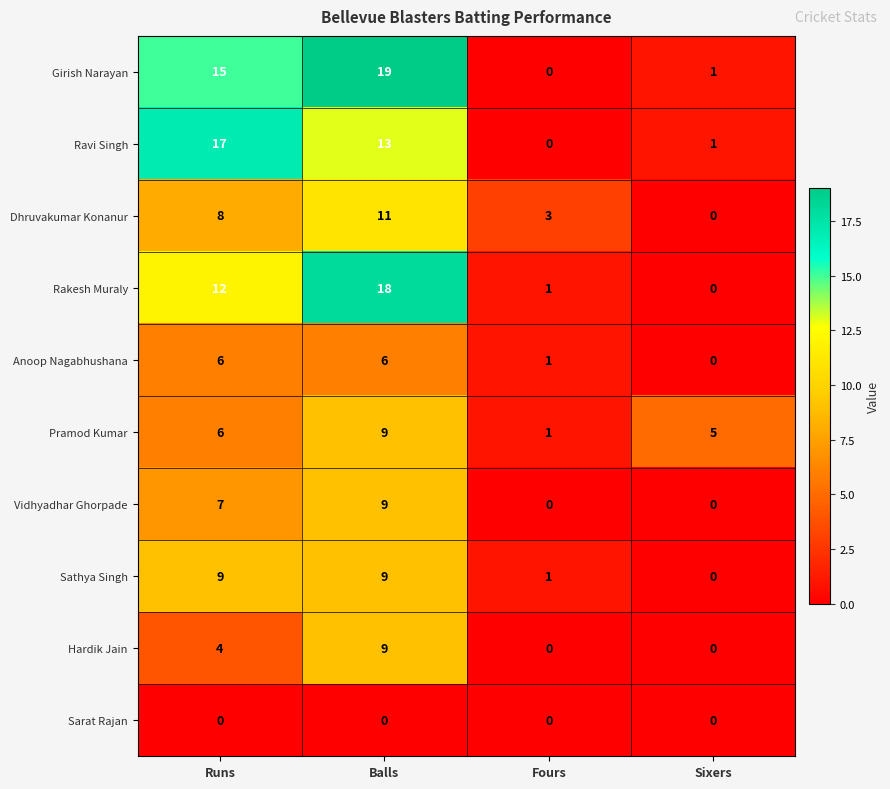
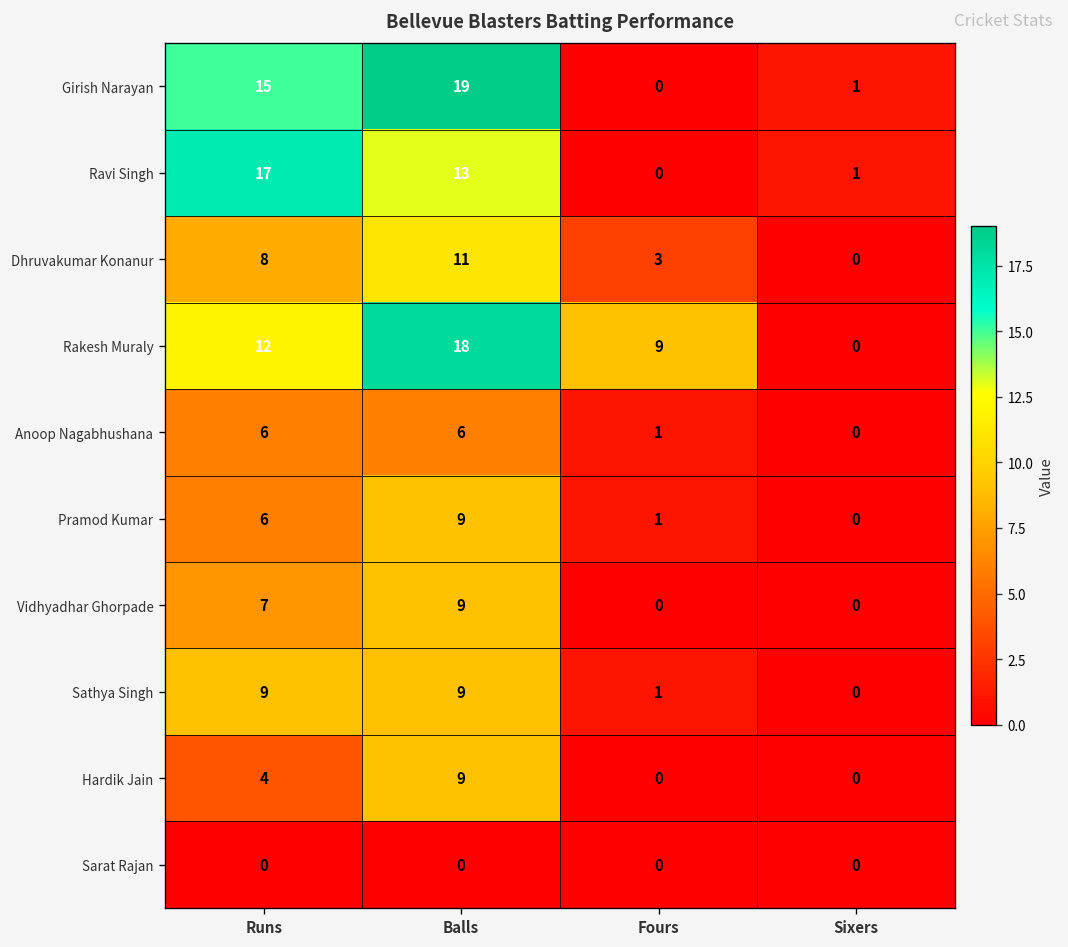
  {
    "Girish Narayan": {
      "Runs": 15,
      "Balls": 19,
      "Fours": 0,
      "Sixers": 1
    },
    "Ravi Singh": {
      "Runs": 17,
      "Balls": 13,
      "Fours": 0,
      "Sixers": 1
    },
    "Dhruvakumar Konanur": {
      "Runs": 8,
      "Balls": 11,
      "Fours": 3,
      "Sixers": 0
    },
    "Rakesh Muraly": {
      "Runs": 12,
      "Balls": 18,
-     "Fours": 1,
+     "Fours": 9,
      "Sixers": 0
    },
    "Anoop Nagabhushana": {
      "Runs": 6,
      "Balls": 6,
      "Fours": 1,
      "Sixers": 0
    },
    "Pramod Kumar": {
      "Runs": 6,
      "Balls": 9,
      "Fours": 1,
-     "Sixers": 5
+     "Sixers": 0
    },
    "Vidhyadhar Ghorpade": {
      "Runs": 7,
      "Balls": 9,
      "Fours": 0,
      "Sixers": 0
    },
    "Sathya Singh": {
      "Runs": 9,
      "Balls": 9,
      "Fours": 1,
      "Sixers": 0
    },
    "Hardik Jain": {
      "Runs": 4,
      "Balls": 9,
      "Fours": 0,
      "Sixers": 0
    },
    "Sarat Rajan": {
      "Runs": 0,
      "Balls": 0,
      "Fours": 0,
      "Sixers": 0
    }
  }
